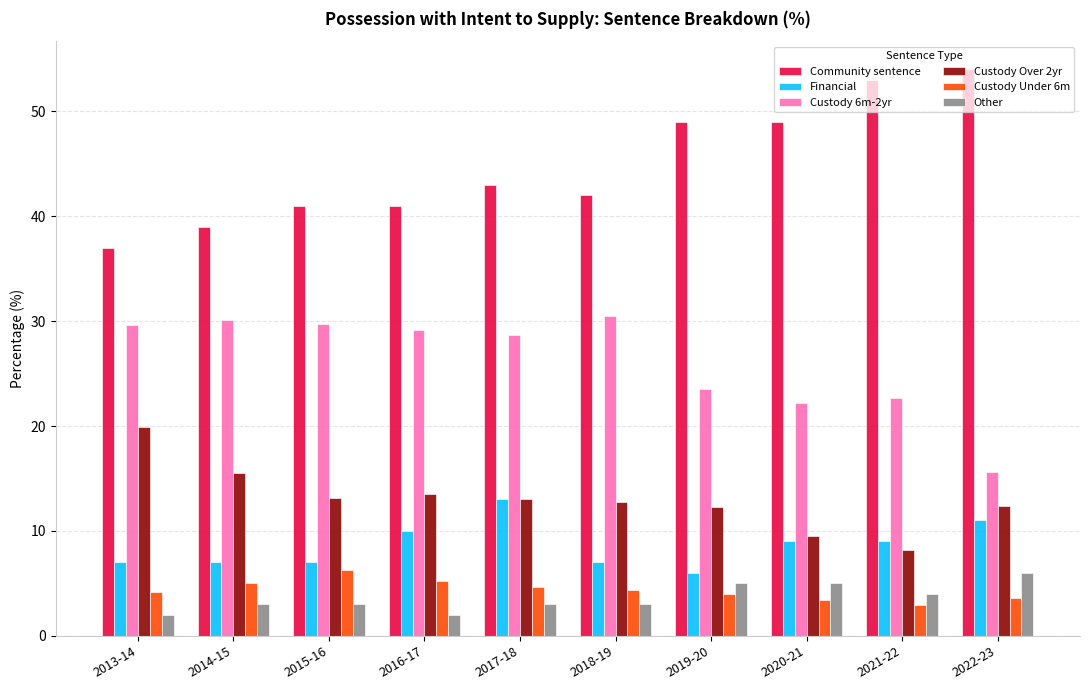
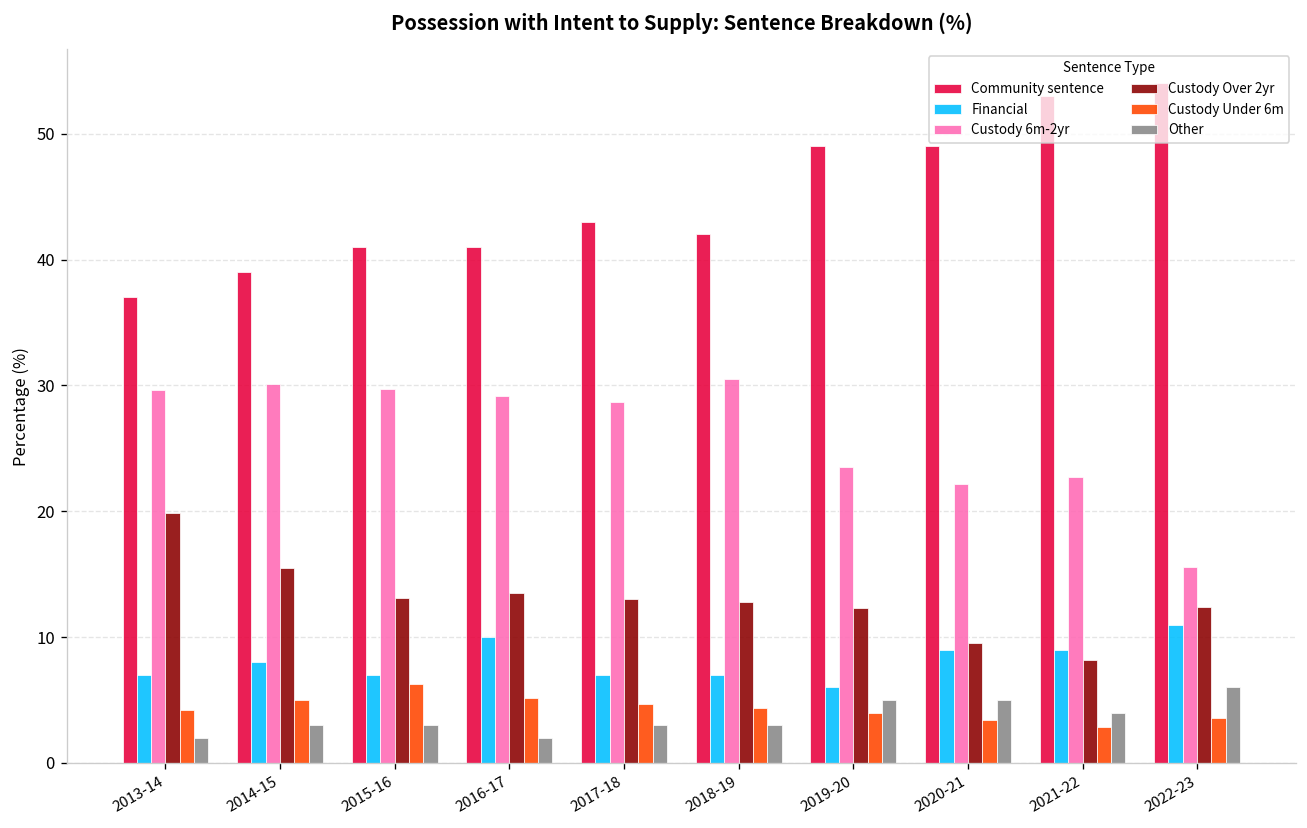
  {
    "Community sentence": {
      "2013-14": 37,
      "2014-15": 39,
      "2015-16": 41,
      "2016-17": 41,
      "2017-18": 43,
      "2018-19": 42,
      "2019-20": 49,
      "2020-21": 49
    },
    "Financial": {
      "2013-14": 7,
-     "2014-15": 7,
+     "2014-15": 8,
      "2015-16": 7,
      "2016-17": 10,
-     "2017-18": 13,
+     "2017-18": 7,
      "2018-19": 7,
      "2019-20": 6,
      "2020-21": 9,
      "2021-22": 9,
      "2022-23": 11
    },
    "Custody 6m-2yr": {
      "2013-14": 29.6,
      "2014-15": 30,
      "2015-16": 29.7,
      "2016-17": 29,
      "2017-18": 28.7,
      "2018-19": 30.5,
      "2019-20": 23.5,
      "2020-21": 22,
      "2021-22": 22.7,
      "2022-23": 15.6
    },
    "Custody Over 2yr": {
      "2013-14": 20,
      "2014-15": 15.5,
      "2015-16": 13,
      "2016-17": 13.5,
      "2017-18": 13,
      "2018-19": 13,
      "2019-20": 12.3,
      "2020-21": 9.5,
      "2021-22": 8,
      "2022-23": 12.4
    },
    "Custody Under 6m": {
      "2013-14": 4,
      "2014-15": 5,
      "2015-16": 6.3,
      "2016-17": 5,
      "2017-18": 4.7,
      "2018-19": 4.4,
      "2019-20": 4,
      "2020-21": 3.4,
      "2021-22": 3,
      "2022-23": 3.6
    },
    "Other": {
      "2013-14": 2,
      "2014-15": 3,
      "2015-16": 3,
      "2016-17": 2,
      "2017-18": 3,
      "2018-19": 3,
      "2019-20": 5,
      "2020-21": 5,
      "2021-22": 4,
      "2022-23": 6
    }
  }
